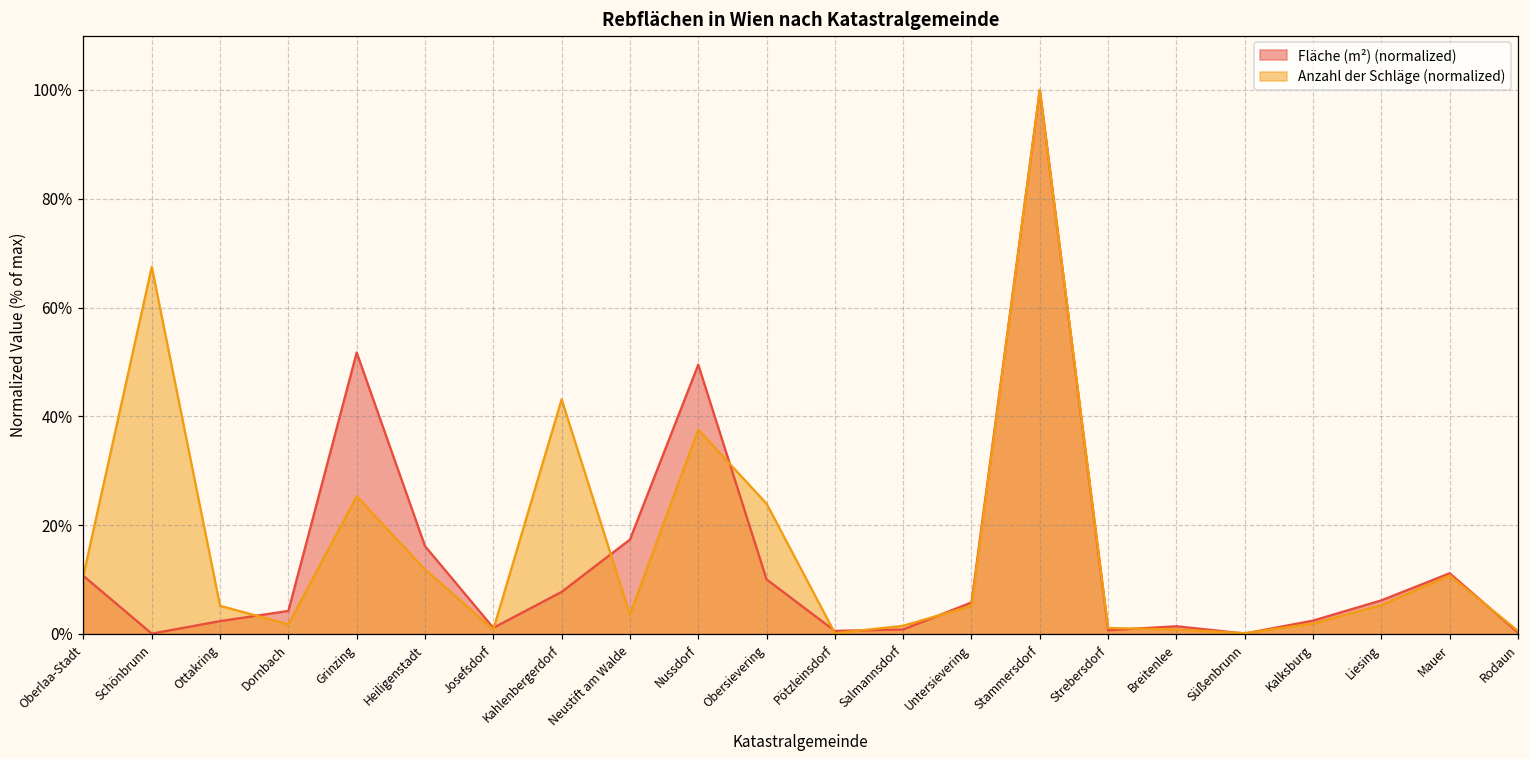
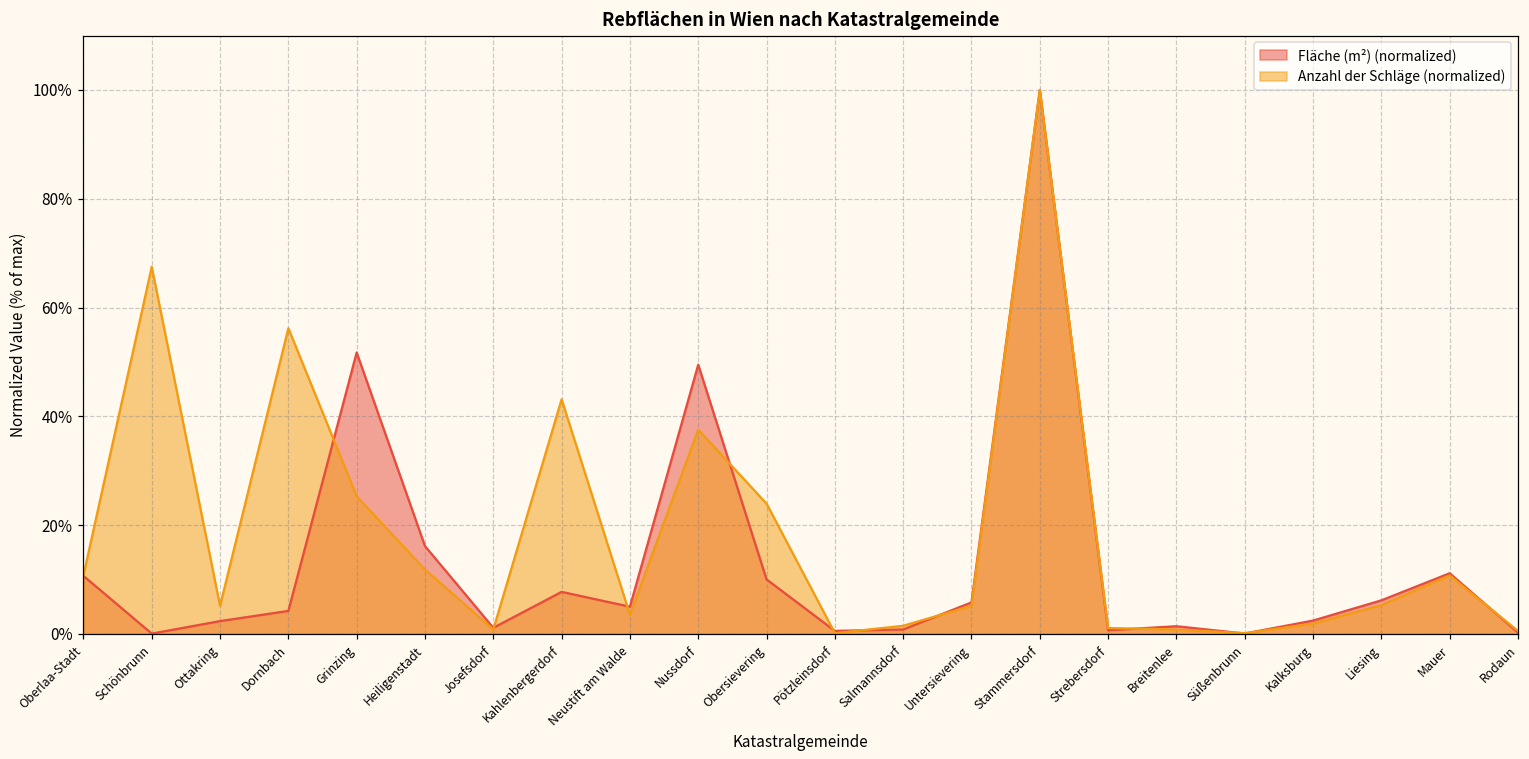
  {
    "Fläche (m²) (normalized)": {
      "Schönbrunn": "0%",
      "Ottakring": "2%",
      "Dornbach": "4%",
      "Grinzing": "52%",
      "Heiligenstadt": "16%",
      "Kahlenbergerdorf": "8%",
-     "Neustift am Walde": "17%",
+     "Neustift am Walde": "5%",
      "Nussdorf": "49%",
      "Obersievering": "10%",
      "Salmannsdorf": "1%",
      "Untersievering": "6%",
      "Breitenlee": "1%",
      "Kalksburg": "2%",
      "Liesing": "6%"
    },
    "Anzahl der Schläge (normalized)": {
      "Schönbrunn": "67%",
      "Ottakring": "5%",
-     "Dornbach": "2%",
+     "Dornbach": "56%",
      "Grinzing": "25%",
      "Heiligenstadt": "12%",
      "Kahlenbergerdorf": "43%",
      "Neustift am Walde": "4%",
      "Nussdorf": "38%",
      "Obersievering": "24%",
      "Salmannsdorf": "1%",
      "Untersievering": "5%",
      "Breitenlee": "1%",
      "Kalksburg": "2%",
      "Liesing": "5%"
    }
  }
